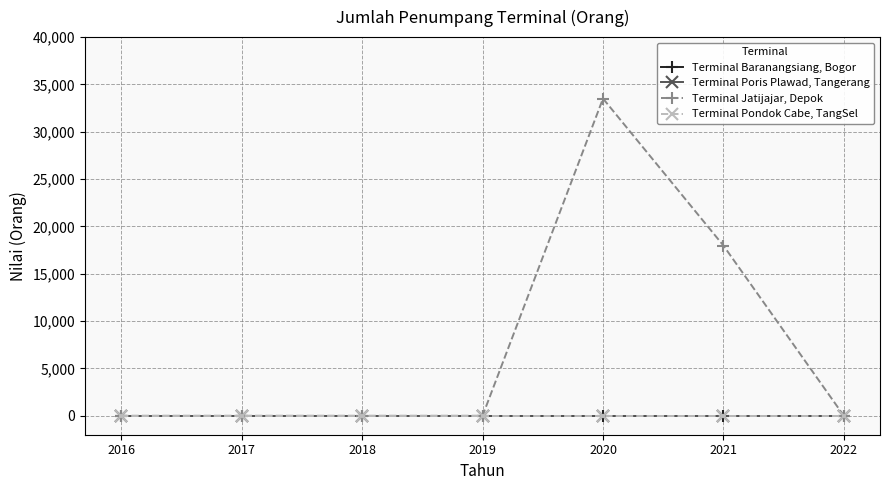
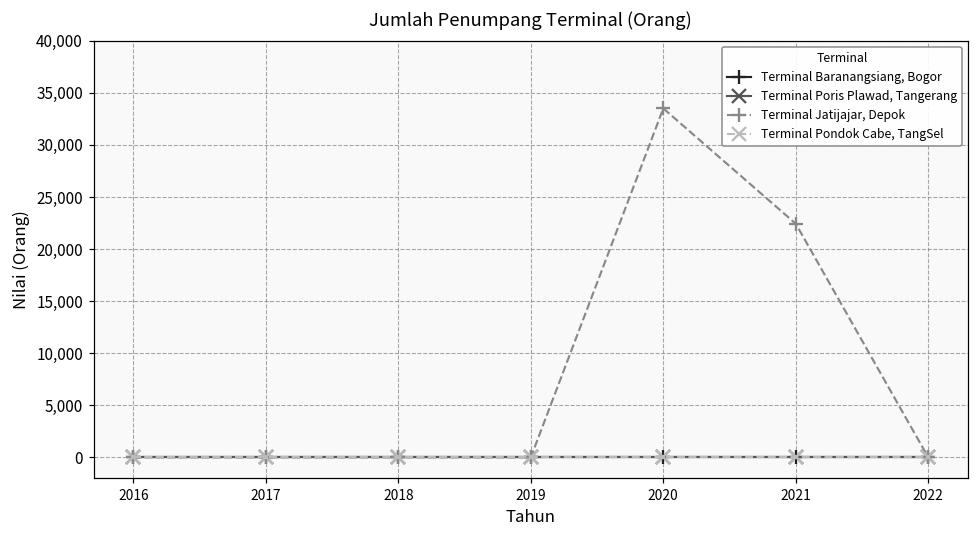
  {
    "Terminal Pondok Cabe, TangSel": {
      "2020": "0",
      "2021": "0"
    },
    "Terminal Jatijajar, Depok": {
      "2020": "34,000",
-     "2021": "18,000"
+     "2021": "22,000"
    }
  }
